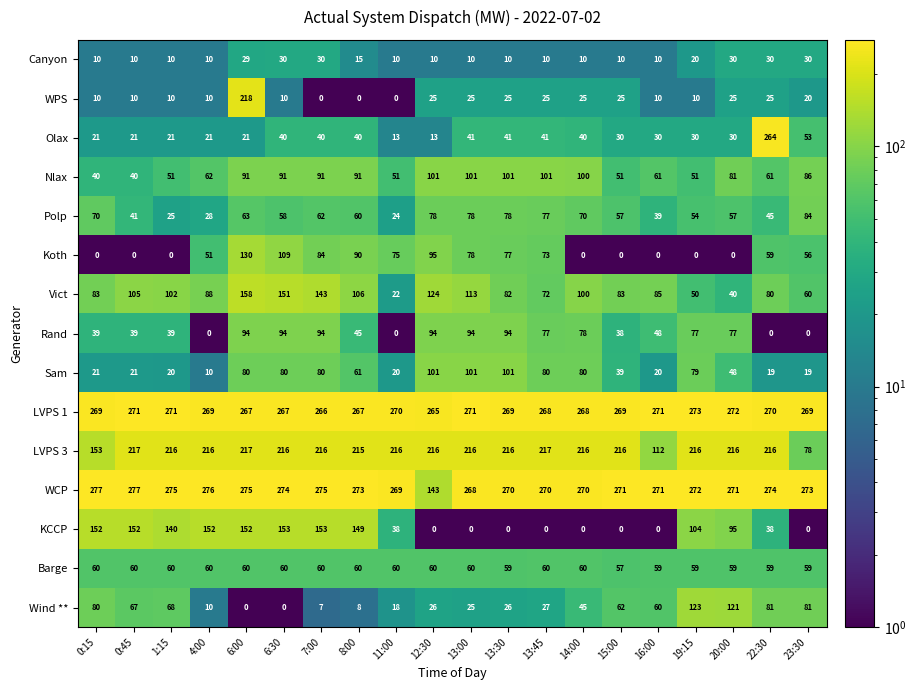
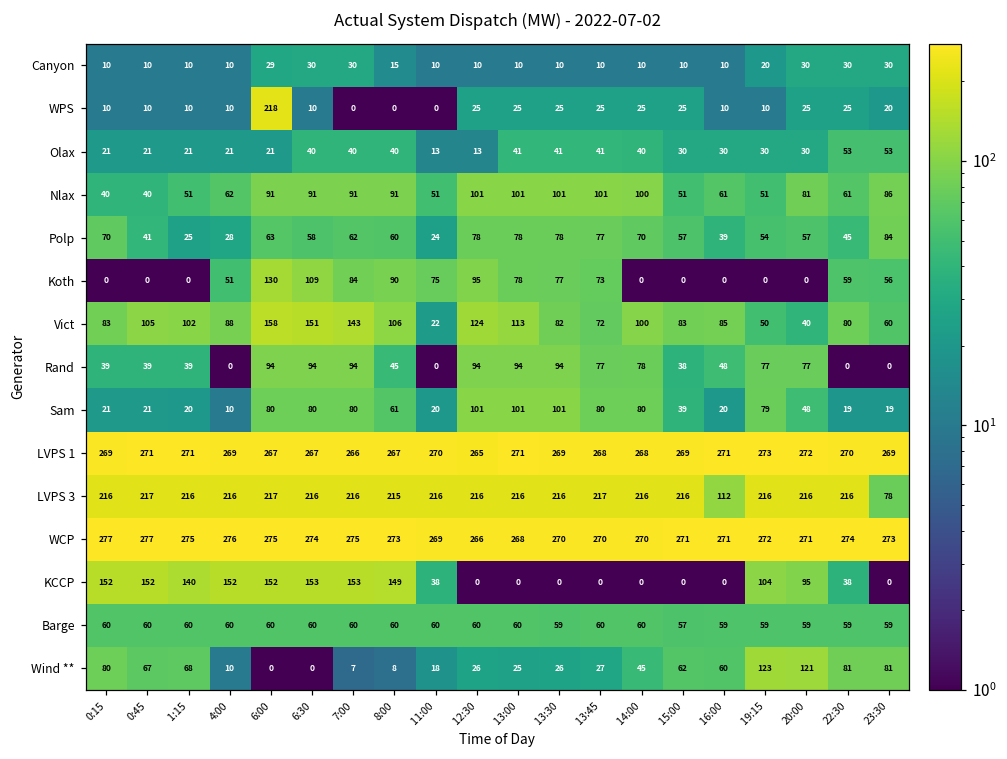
  {
    "Olax": {
      "0:15": 21,
      "0:45": 21,
      "1:15": 21,
      "4:00": 21,
      "6:00": 21,
      "6:30": 40,
      "7:00": 40,
      "8:00": 40,
      "11:00": 13,
      "12:30": 13,
      "13:00": 41,
      "13:30": 41,
      "13:45": 41,
      "14:00": 40,
      "15:00": 30,
      "16:00": 30,
      "19:15": 30,
      "20:00": 30,
-     "22:30": 264,
+     "22:30": 53,
      "23:30": 53
    },
    "LVPS 3": {
-     "0:15": 153,
+     "0:15": 216,
      "0:45": 217,
      "1:15": 216,
      "4:00": 216,
      "6:00": 217,
      "6:30": 216,
      "7:00": 216,
      "8:00": 215,
      "11:00": 216,
      "12:30": 216,
      "13:00": 216,
      "13:30": 216,
      "13:45": 217,
      "14:00": 216,
      "15:00": 216,
      "16:00": 112,
      "19:15": 216,
      "20:00": 216,
      "22:30": 216,
      "23:30": 78
    },
    "WCP": {
      "0:15": 277,
      "0:45": 277,
      "1:15": 275,
      "4:00": 276,
      "6:00": 275,
      "6:30": 274,
      "7:00": 275,
      "8:00": 273,
      "11:00": 269,
-     "12:30": 143,
+     "12:30": 266,
      "13:00": 268,
      "13:30": 270,
      "13:45": 270,
      "14:00": 270,
      "15:00": 271,
      "16:00": 271,
      "19:15": 272,
      "20:00": 271,
      "22:30": 274,
      "23:30": 273
    }
  }
